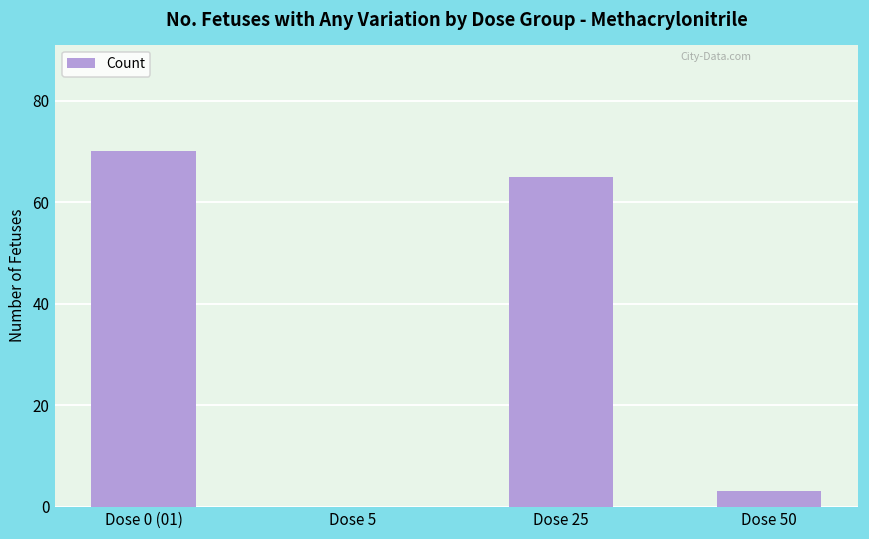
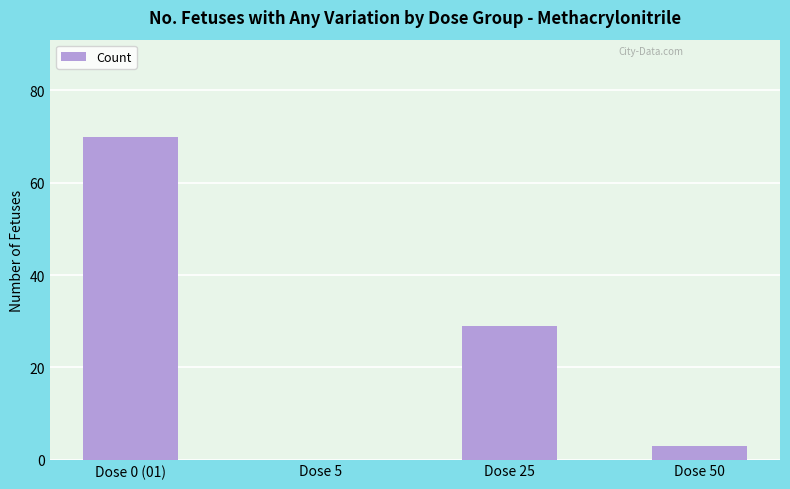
  {
    "Dose 0 (01)": 70,
    "Dose 5": 0,
-   "Dose 25": 65,
+   "Dose 25": 29,
    "Dose 50": 3
  }
